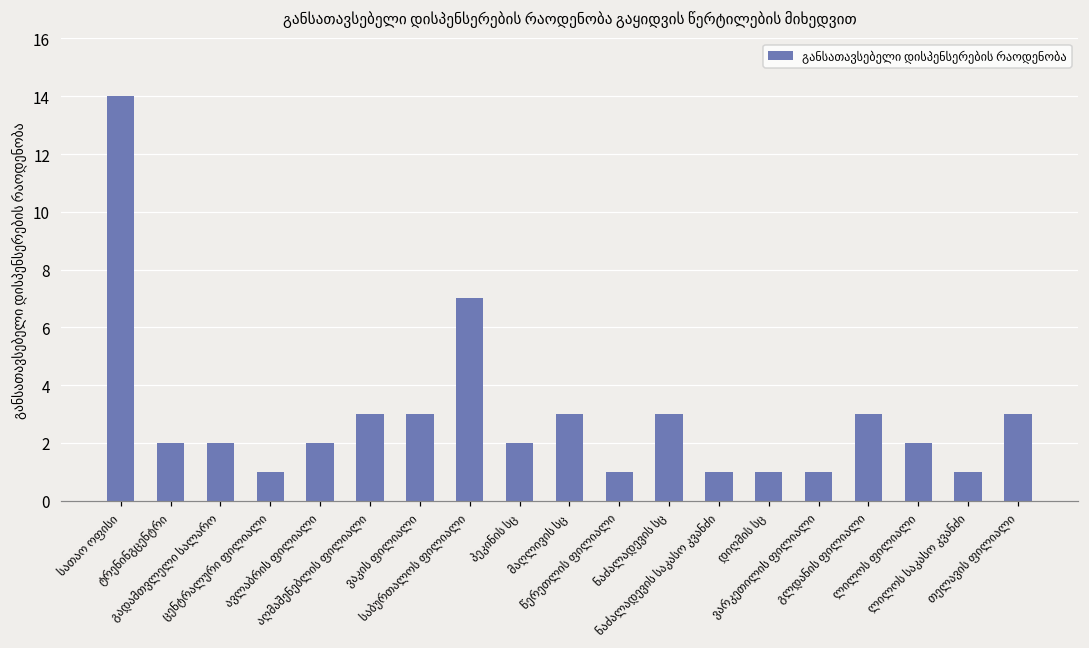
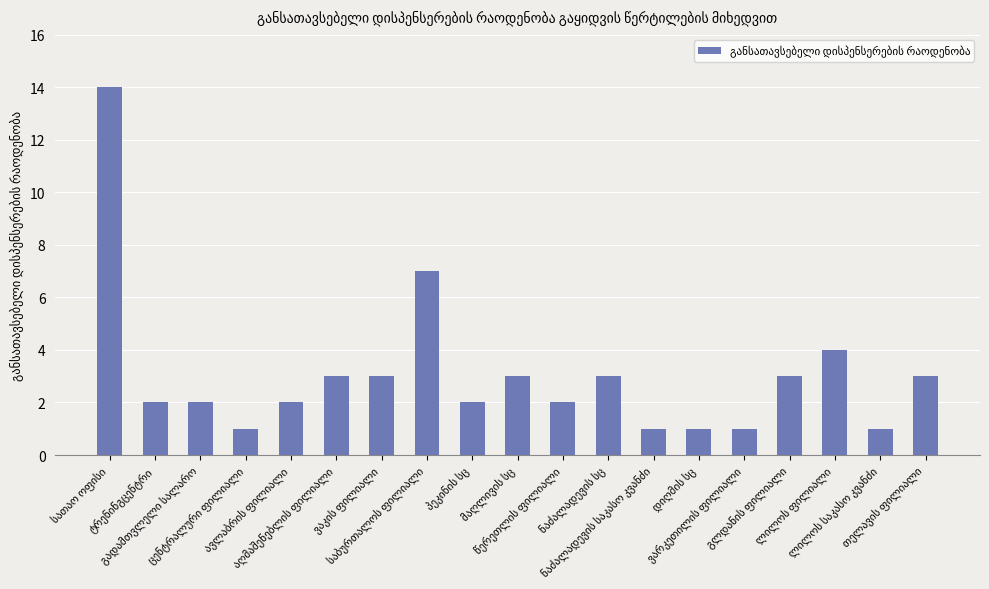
  {
    "სათაო ოფისი": 14,
    "ტრენინგცენტრი": 2,
    "გადამთვლელი სალარო": 2,
    "ცენტრალური ფილიალი": 1,
    "ავლაბრის ფილიალი": 2,
    "აღმაშენებლის ფილიალი": 3,
    "ვაკის ფილიალი": 3,
    "საბურთალოს ფილიალი": 7,
    "პეკინის სც": 2,
    "მაღლივის სც": 3,
-   "წერეთლის ფილიალი": 1,
+   "წერეთლის ფილიალი": 2,
    "ნაძალადევის სც": 3,
    "ნაძალადევის საკასო კვანძი": 1,
    "დიღმის სც": 1,
    "ვარკეთილის ფილიალი": 1,
    "გლდანის ფილიალი": 3,
-   "ლილოს ფილიალი": 2,
+   "ლილოს ფილიალი": 4,
    "ლილოს საკასო კვანძი": 1,
    "თელავის ფილიალი": 3
  }
